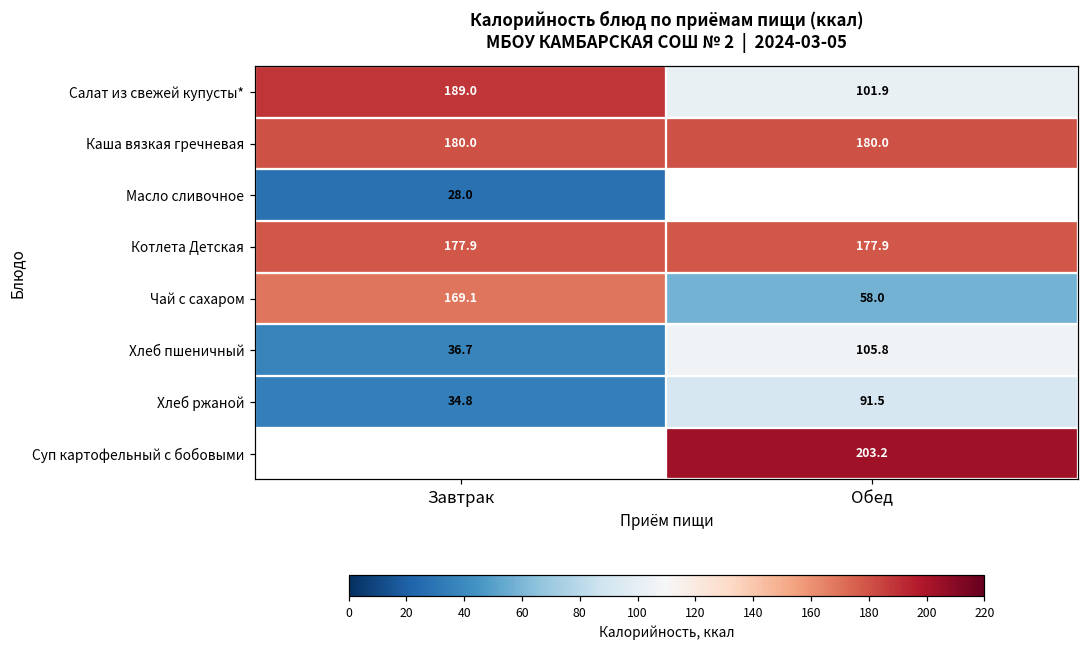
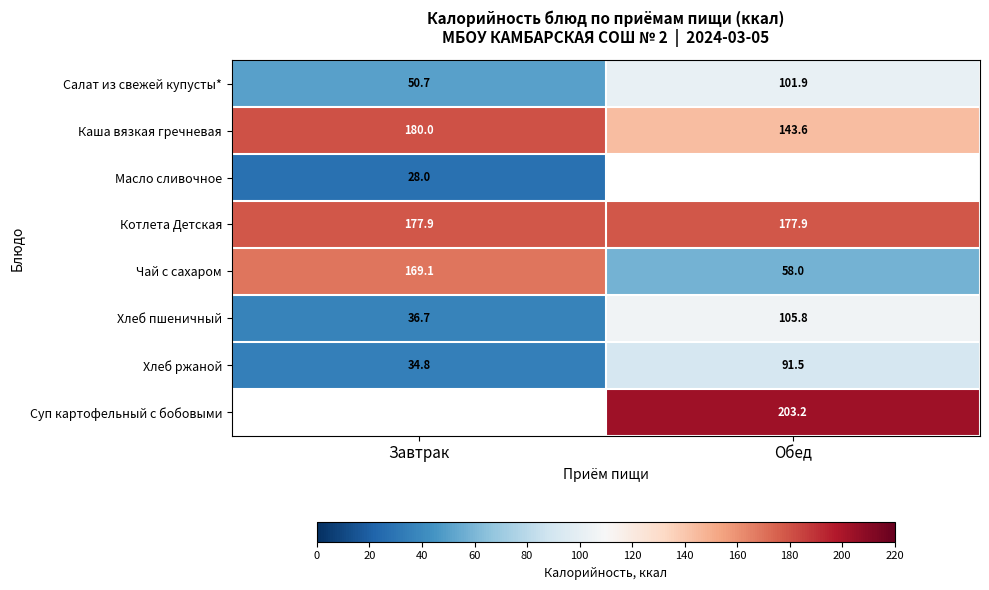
  {
    "Салат из свежей купусты*": {
-     "Завтрак": 189.0,
+     "Завтрак": 50.7,
      "Обед": 101.9
    },
    "Каша вязкая гречневая": {
      "Завтрак": 180.0,
-     "Обед": 180.0
+     "Обед": 143.6
    },
    "Масло сливочное": {
      "Завтрак": 28.0
    },
    "Котлета Детская": {
      "Завтрак": 177.9,
      "Обед": 177.9
    },
    "Чай с сахаром": {
      "Завтрак": 169.1,
      "Обед": 58.0
    },
    "Хлеб пшеничный": {
      "Завтрак": 36.7,
      "Обед": 105.8
    },
    "Хлеб ржаной": {
      "Завтрак": 34.8,
      "Обед": 91.5
    },
    "Суп картофельный с бобовыми": {
      "Обед": 203.2
    }
  }
